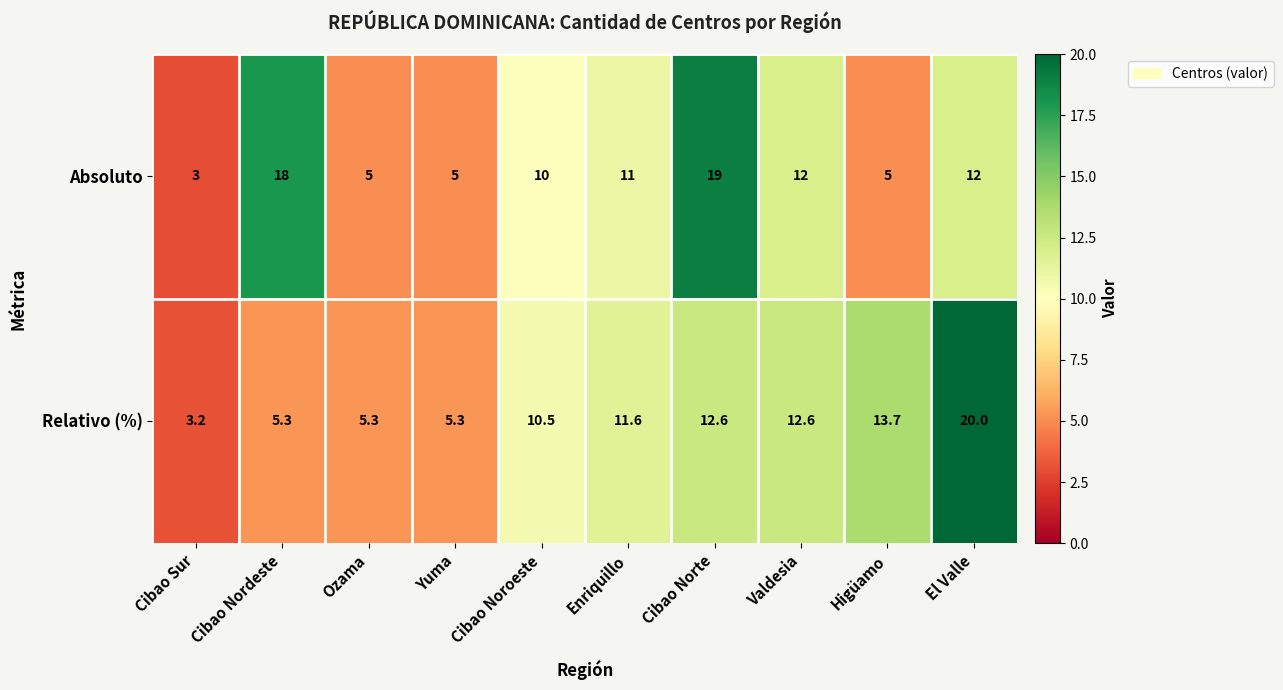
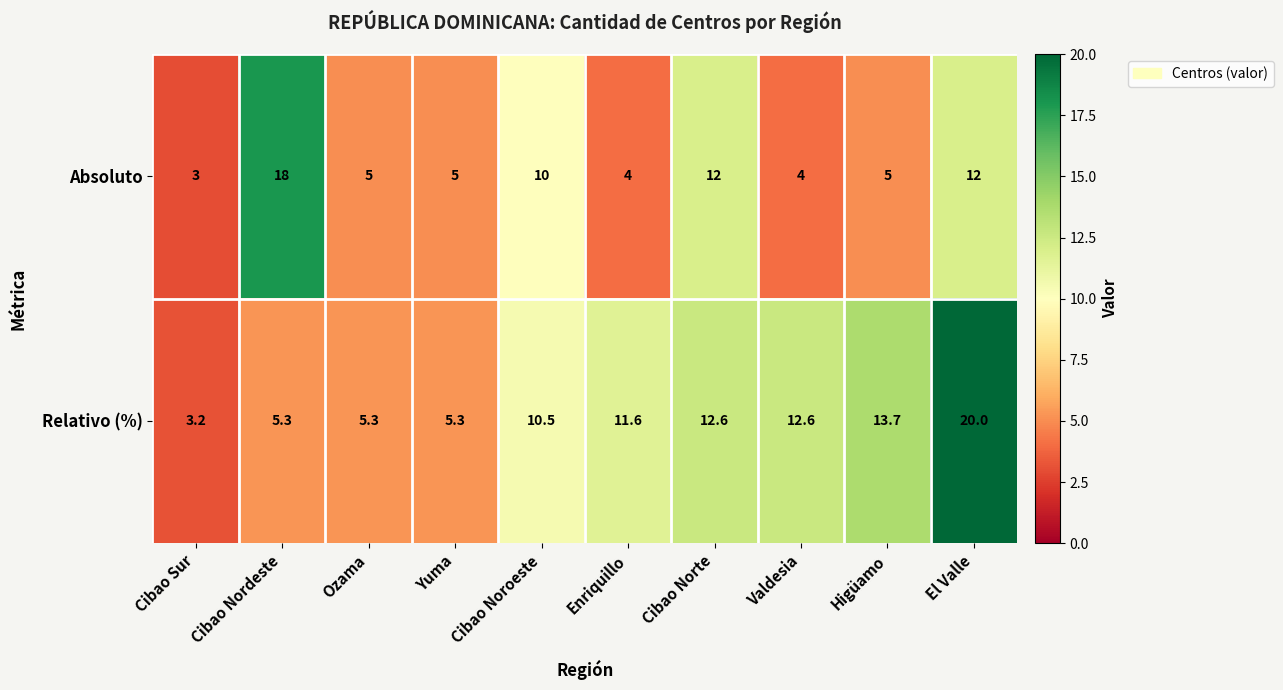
  {
    "Absoluto": {
      "Cibao Sur": 3,
      "Cibao Nordeste": 18,
      "Ozama": 5,
      "Yuma": 5,
      "Cibao Noroeste": 10,
-     "Enriquillo": 11,
-     "Cibao Norte": 19,
-     "Valdesia": 12,
+     "Enriquillo": 4,
+     "Cibao Norte": 12,
+     "Valdesia": 4,
      "Higüamo": 5,
      "El Valle": 12
    },
    "Relativo (%)": {
      "Cibao Sur": 3.2,
      "Cibao Nordeste": 5.3,
      "Ozama": 5.3,
      "Yuma": 5.3,
      "Cibao Noroeste": 10.5,
      "Enriquillo": 11.6,
      "Cibao Norte": 12.6,
      "Valdesia": 12.6,
      "Higüamo": 13.7,
      "El Valle": 20.0
    }
  }
